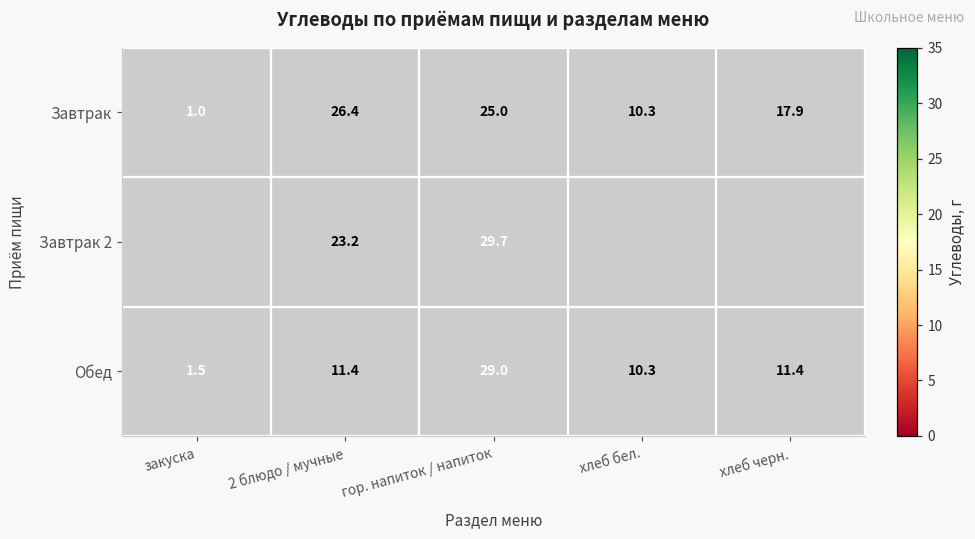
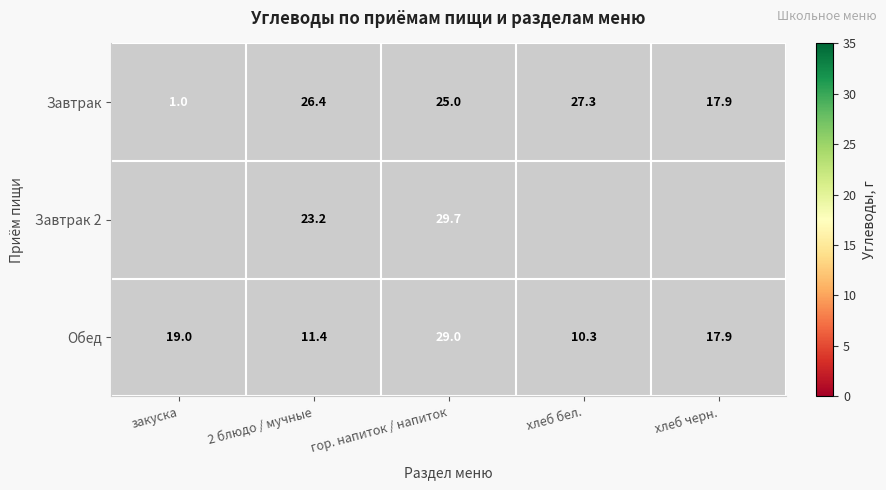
  {
    "Завтрак": {
      "закуска": 1.0,
      "2 блюдо / мучные": 26.4,
      "гор. напиток / напиток": 25.0,
-     "хлеб бел.": 10.3,
+     "хлеб бел.": 27.3,
      "хлеб черн.": 17.9
    },
    "Завтрак 2": {
      "2 блюдо / мучные": 23.2,
      "гор. напиток / напиток": 29.7
    },
    "Обед": {
-     "закуска": 1.5,
+     "закуска": 19.0,
      "2 блюдо / мучные": 11.4,
      "гор. напиток / напиток": 29.0,
      "хлеб бел.": 10.3,
-     "хлеб черн.": 11.4
+     "хлеб черн.": 17.9
    }
  }
